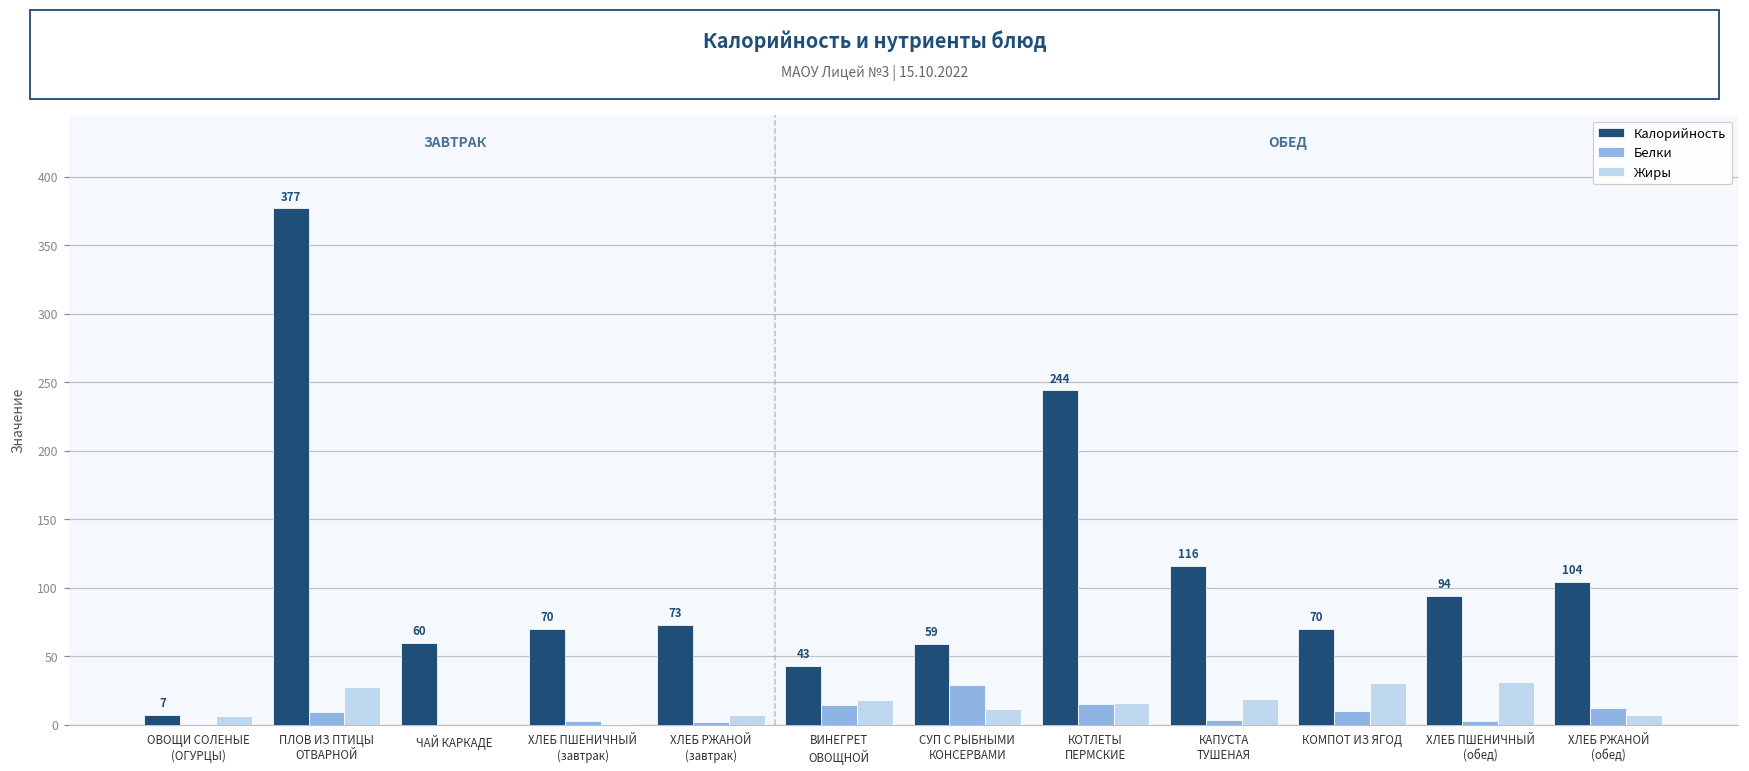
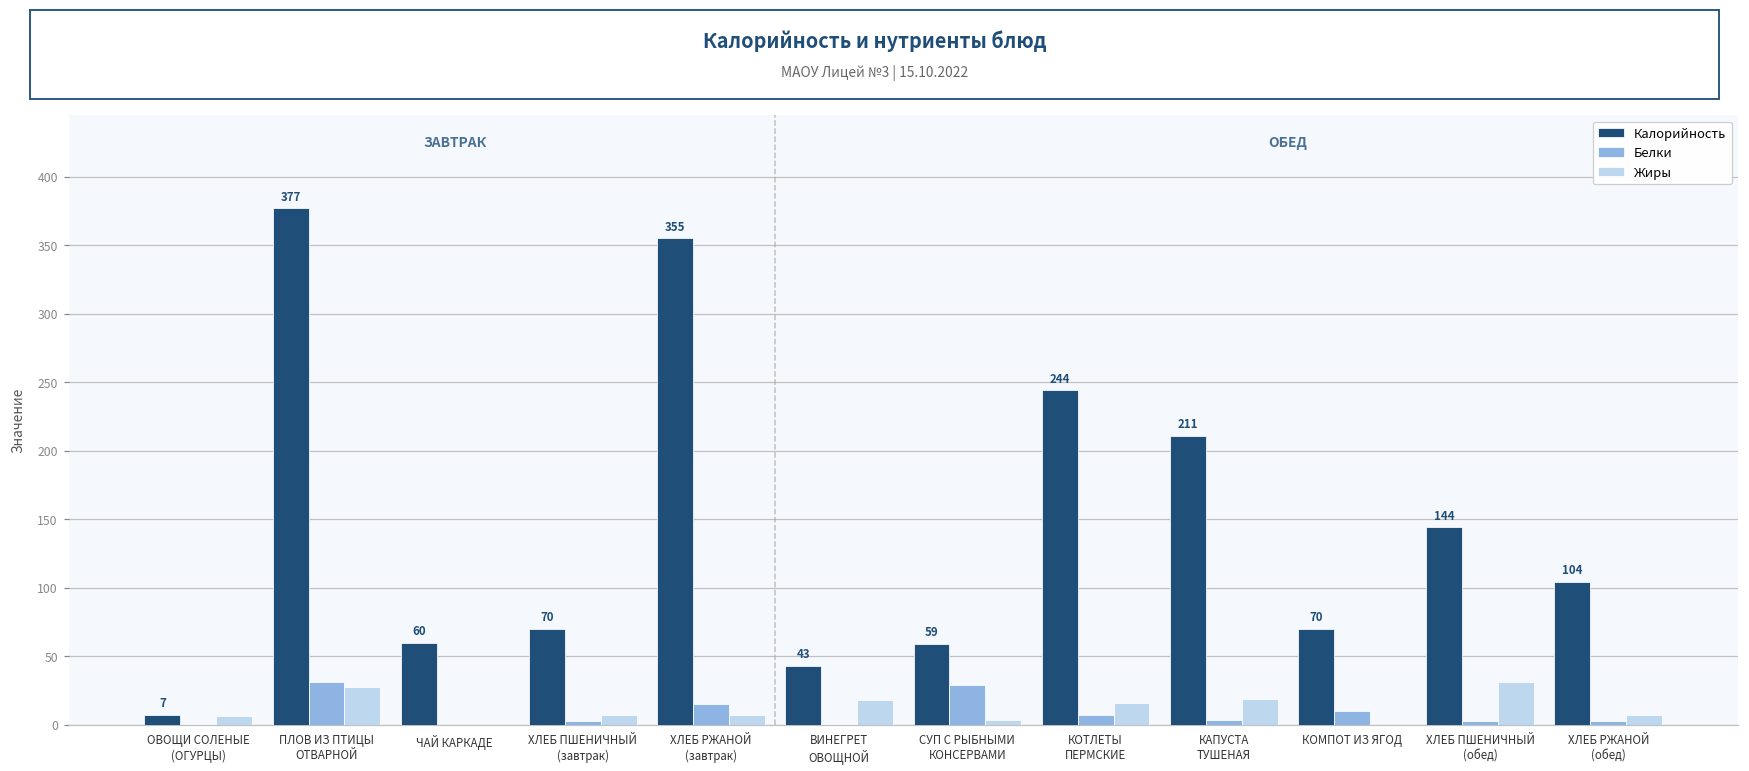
  {
    "Калорийность": {
      "ОВОЩИ СОЛЕНЫЕ (ОГУРЦЫ)": 7,
      "ПЛОВ ИЗ ПТИЦЫ ОТВАРНОЙ": 377,
      "ЧАЙ КАРКАДЕ": 60,
      "ХЛЕБ ПШЕНИЧНЫЙ (завтрак)": 70,
-     "ХЛЕБ РЖАНОЙ (завтрак)": 73,
+     "ХЛЕБ РЖАНОЙ (завтрак)": 355,
      "ВИНЕГРЕТ ОВОЩНОЙ": 43,
      "СУП С РЫБНЫМИ КОНСЕРВАМИ": 59,
      "КОТЛЕТЫ ПЕРМСКИЕ": 244,
-     "КАПУСТА ТУШЕНАЯ": 116,
+     "КАПУСТА ТУШЕНАЯ": 211,
      "КОМПОТ ИЗ ЯГОД": 70,
-     "ХЛЕБ ПШЕНИЧНЫЙ (обед)": 94,
+     "ХЛЕБ ПШЕНИЧНЫЙ (обед)": 144,
      "ХЛЕБ РЖАНОЙ (обед)": 104
    },
    "Белки": {
-     "ПЛОВ ИЗ ПТИЦЫ ОТВАРНОЙ": 9,
+     "ПЛОВ ИЗ ПТИЦЫ ОТВАРНОЙ": 31,
      "ЧАЙ КАРКАДЕ": 0,
      "ХЛЕБ ПШЕНИЧНЫЙ (завтрак)": 3,
-     "ХЛЕБ РЖАНОЙ (завтрак)": 2,
-     "ВИНЕГРЕТ ОВОЩНОЙ": 15,
+     "ХЛЕБ РЖАНОЙ (завтрак)": 15,
+     "ВИНЕГРЕТ ОВОЩНОЙ": 1,
      "СУП С РЫБНЫМИ КОНСЕРВАМИ": 29,
-     "КОТЛЕТЫ ПЕРМСКИЕ": 15,
+     "КОТЛЕТЫ ПЕРМСКИЕ": 7,
      "КАПУСТА ТУШЕНАЯ": 4,
      "КОМПОТ ИЗ ЯГОД": 10,
      "ХЛЕБ ПШЕНИЧНЫЙ (обед)": 3,
-     "ХЛЕБ РЖАНОЙ (обед)": 12
+     "ХЛЕБ РЖАНОЙ (обед)": 2
    },
    "Жиры": {
      "ОВОЩИ СОЛЕНЫЕ (ОГУРЦЫ)": 7,
      "ПЛОВ ИЗ ПТИЦЫ ОТВАРНОЙ": 27,
-     "ХЛЕБ ПШЕНИЧНЫЙ (завтрак)": 0,
+     "ХЛЕБ ПШЕНИЧНЫЙ (завтрак)": 7,
      "ХЛЕБ РЖАНОЙ (завтрак)": 7,
      "ВИНЕГРЕТ ОВОЩНОЙ": 18,
-     "СУП С РЫБНЫМИ КОНСЕРВАМИ": 11,
+     "СУП С РЫБНЫМИ КОНСЕРВАМИ": 3,
      "КОТЛЕТЫ ПЕРМСКИЕ": 16,
      "КАПУСТА ТУШЕНАЯ": 19,
-     "КОМПОТ ИЗ ЯГОД": 31,
+     "КОМПОТ ИЗ ЯГОД": 0,
      "ХЛЕБ ПШЕНИЧНЫЙ (обед)": 31,
      "ХЛЕБ РЖАНОЙ (обед)": 7
    }
  }
